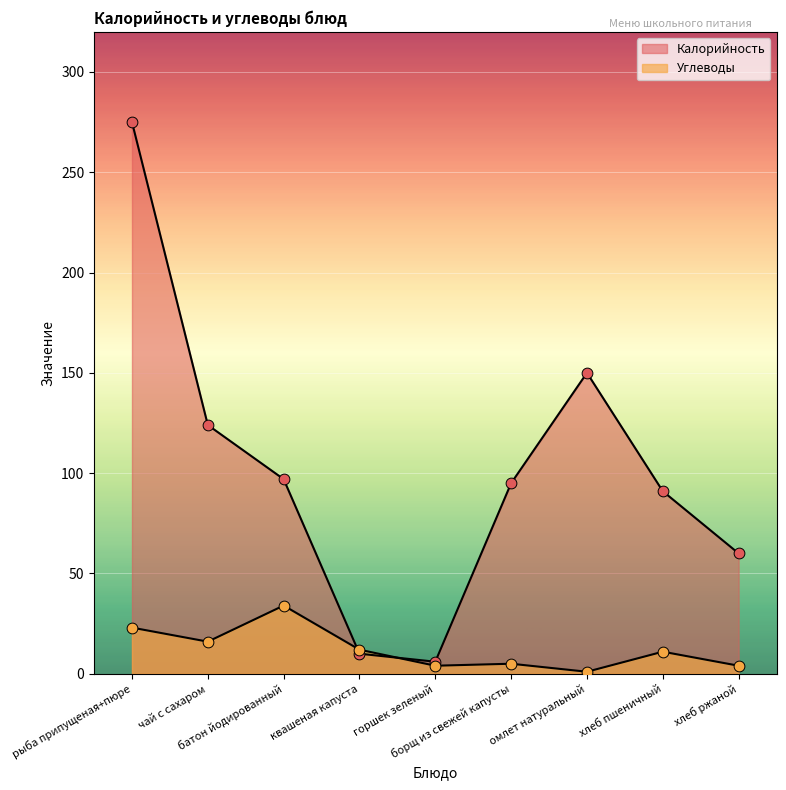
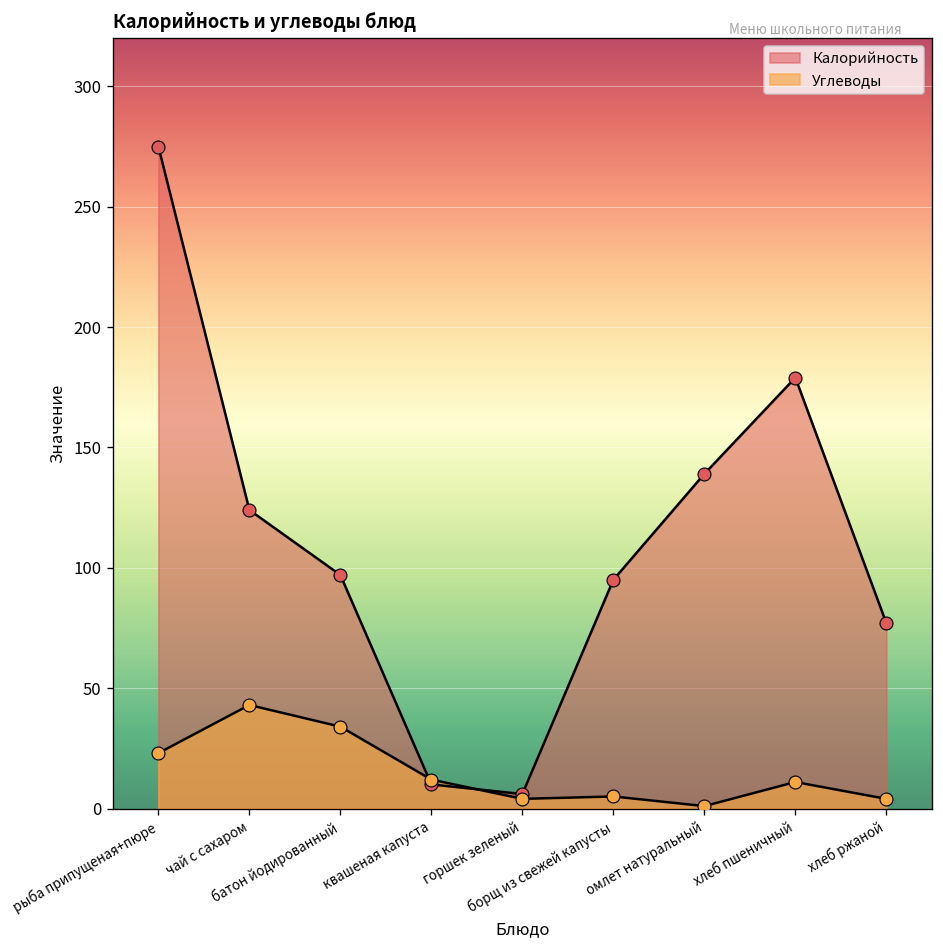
  {
    "Калорийность": {
      "рыба припущеная+пюре": 275,
      "чай с сахаром": 124,
      "батон йодированный": 97,
      "квашеная капуста": 10,
      "горшек зеленый": 6,
      "борщ из свежей капусты": 95,
-     "омлет натуральный": 150,
-     "хлеб пшеничный": 91,
-     "хлеб ржаной": 60
+     "омлет натуральный": 139,
+     "хлеб пшеничный": 179,
+     "хлеб ржаной": 77
    },
    "Углеводы": {
      "рыба припущеная+пюре": 23,
-     "чай с сахаром": 16,
+     "чай с сахаром": 43,
      "батон йодированный": 34,
      "квашеная капуста": 12,
      "горшек зеленый": 4,
      "борщ из свежей капусты": 5,
      "омлет натуральный": 1,
      "хлеб пшеничный": 11,
      "хлеб ржаной": 4
    }
  }
